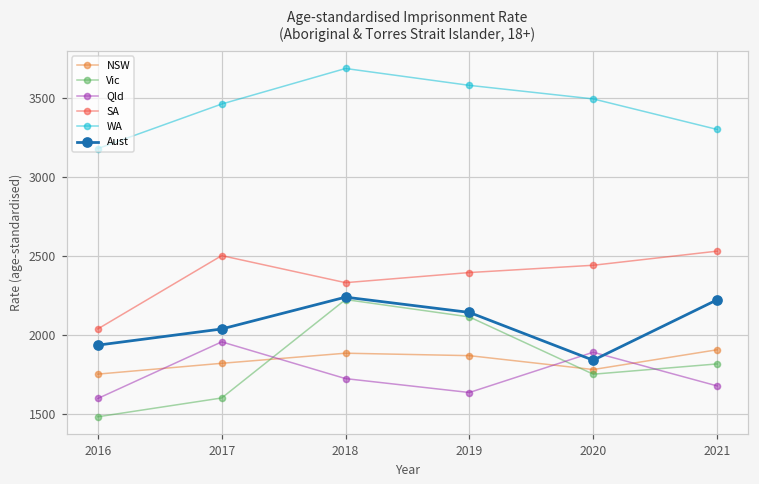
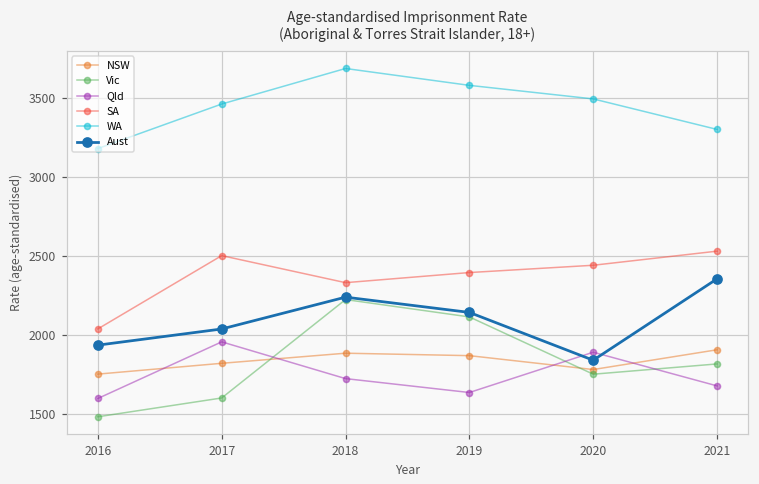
  {
    "Vic": {
      "2016": 1480,
      "2017": 1600,
      "2019": 2110,
      "2020": 1750,
      "2021": 1820
    },
    "Qld": {
      "2016": 1600,
      "2017": 1960,
      "2018": 1720,
      "2019": 1640,
      "2020": 1890,
      "2021": 1680
    },
    "WA": {
      "2017": 3460,
      "2018": 3690,
      "2019": 3580,
      "2020": 3500,
      "2021": 3300
    },
    "Aust": {
      "2016": 1940,
      "2017": 2040,
      "2019": 2140,
      "2020": 1840,
-     "2021": 2220
+     "2021": 2360
    }
  }
